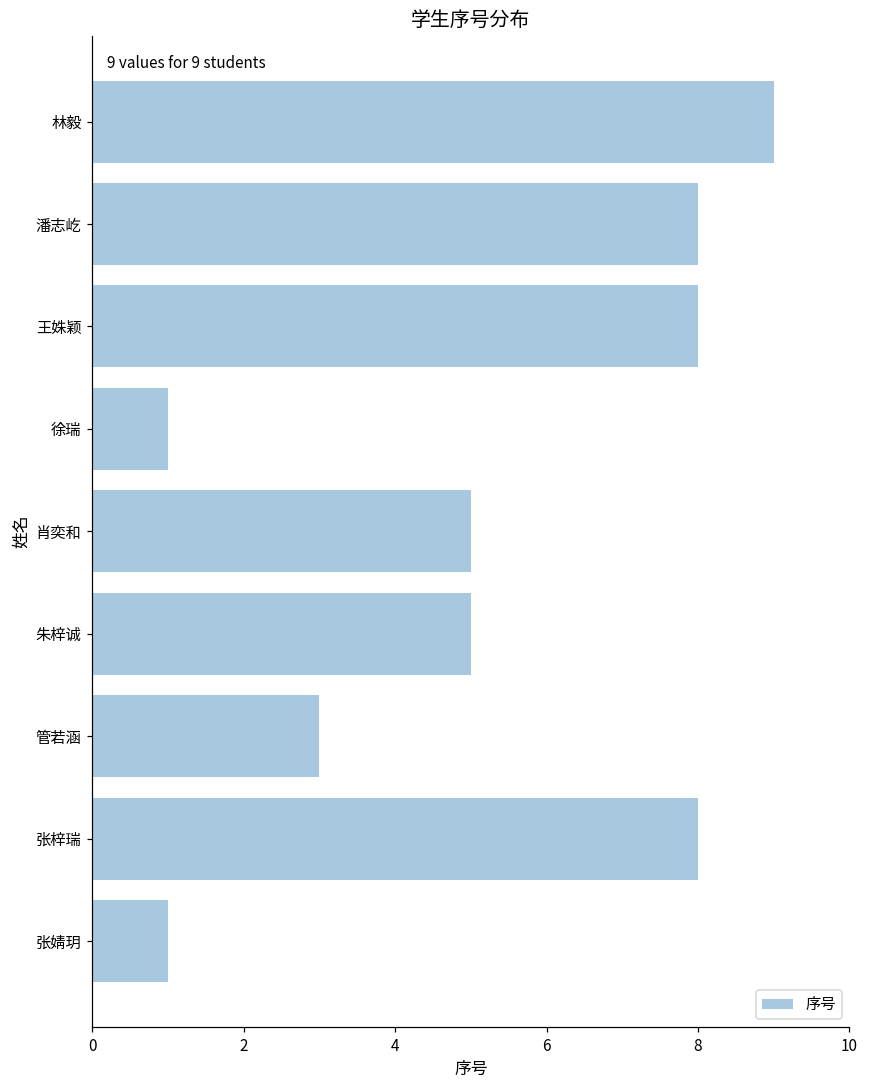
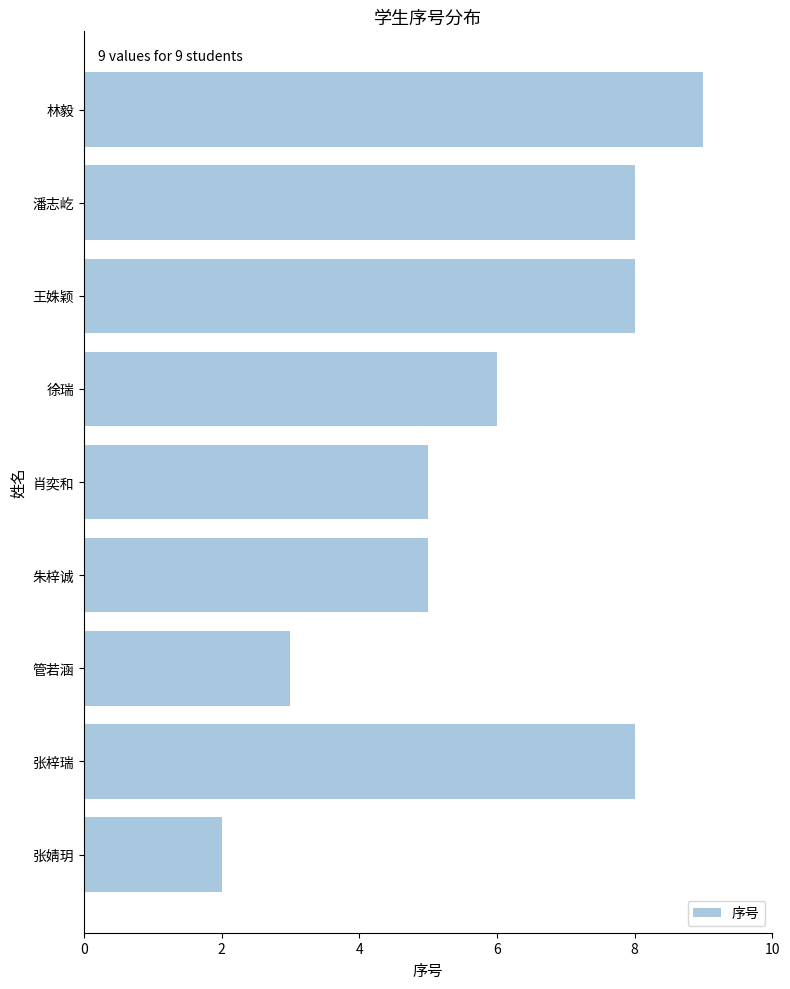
  {
    "林毅": 9,
    "潘志屹": 8,
    "王姝颖": 8,
-   "徐瑞": 1,
+   "徐瑞": 6,
    "肖奕和": 5,
    "朱梓诚": 5,
    "管若涵": 3,
    "张梓瑞": 8,
-   "张婧玥": 1
+   "张婧玥": 2
  }
